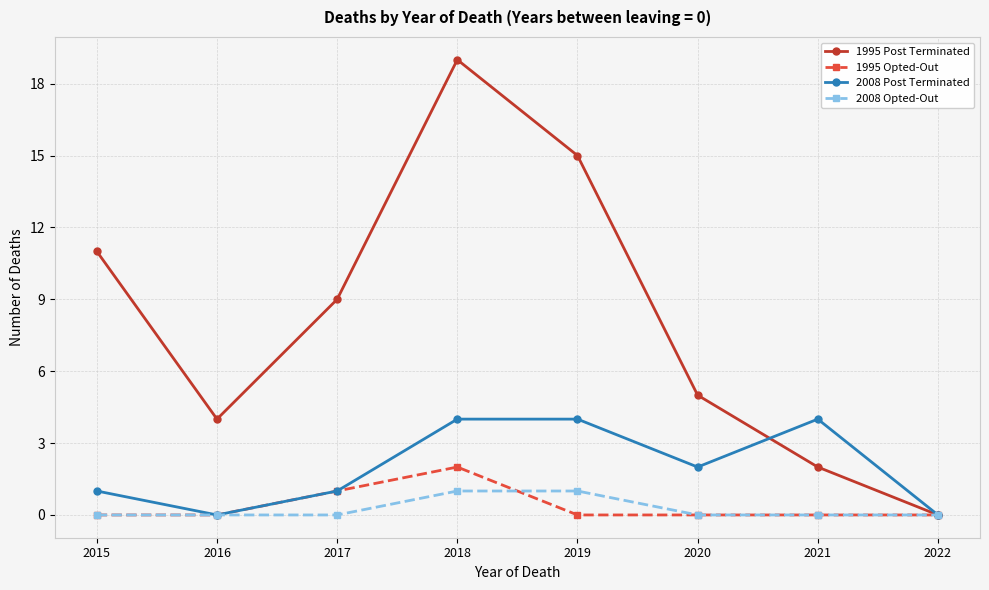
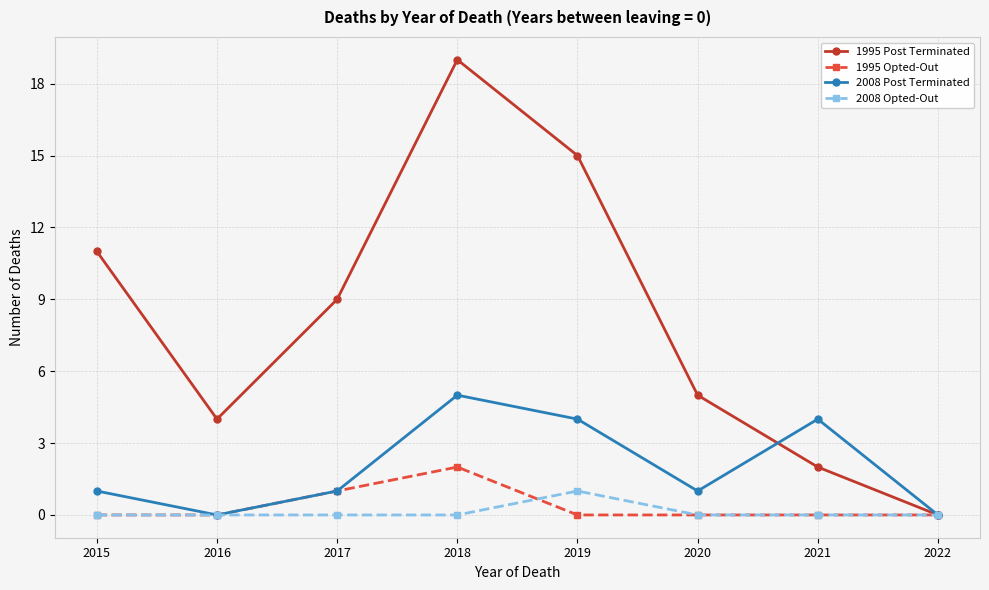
  {
    "2008 Post Terminated": {
      "2015": 1,
-     "2018": 4,
+     "2018": 5,
      "2019": 4,
-     "2020": 2,
+     "2020": 1,
      "2021": 4
    },
    "2008 Opted-Out": {
      "2017": 0,
-     "2018": 1,
+     "2018": 0,
      "2019": 1
    }
  }
